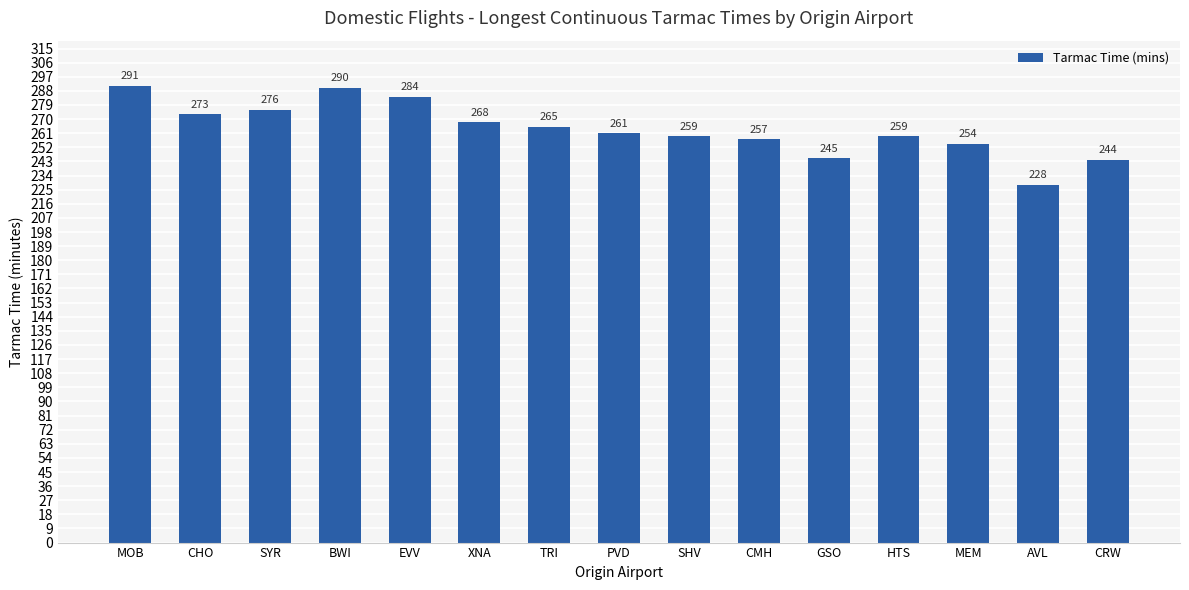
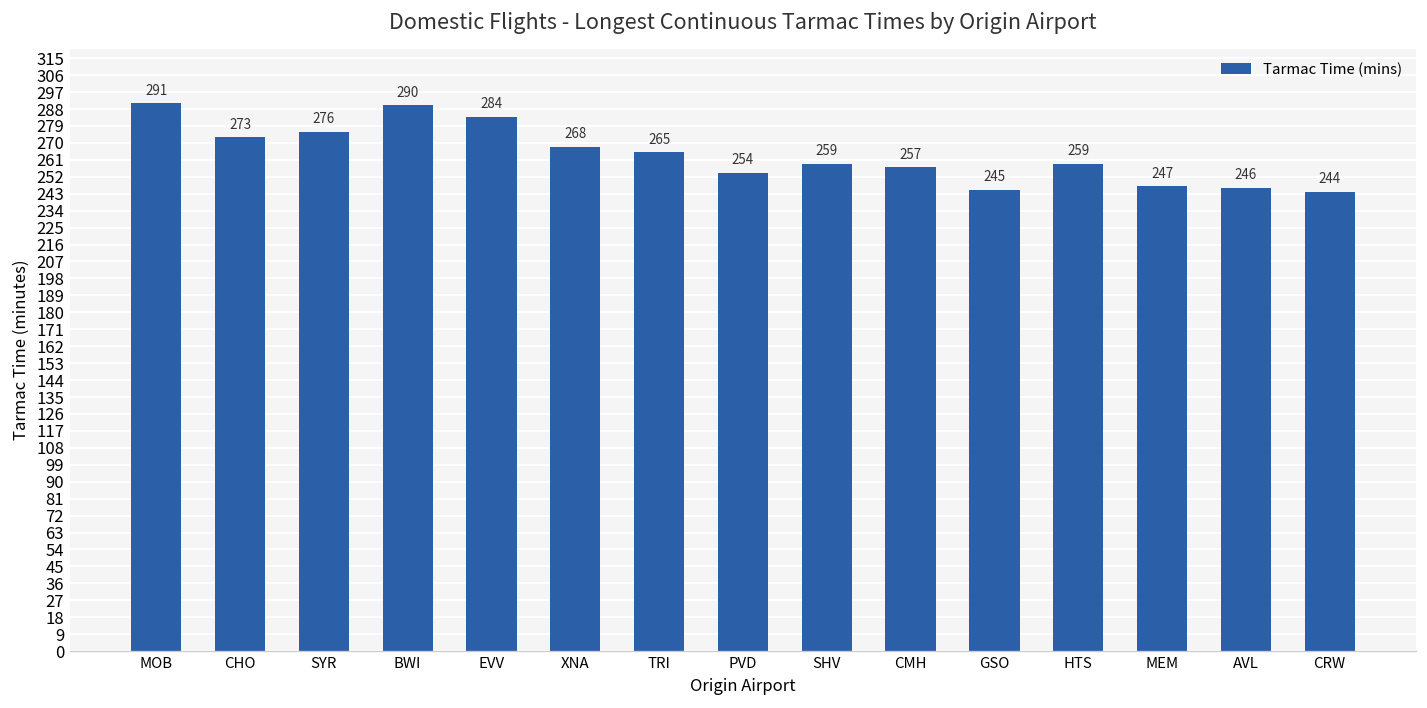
  {
    "MOB": 291,
    "CHO": 273,
    "SYR": 276,
    "BWI": 290,
    "EVV": 284,
    "XNA": 268,
    "TRI": 265,
-   "PVD": 261,
+   "PVD": 254,
    "SHV": 259,
    "CMH": 257,
    "GSO": 245,
    "HTS": 259,
-   "MEM": 254,
-   "AVL": 228,
+   "MEM": 247,
+   "AVL": 246,
    "CRW": 244
  }
